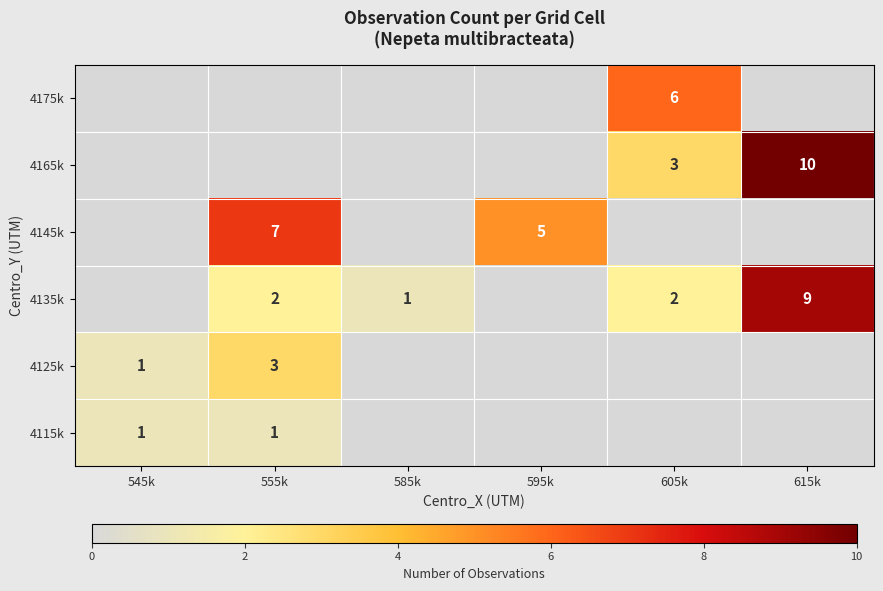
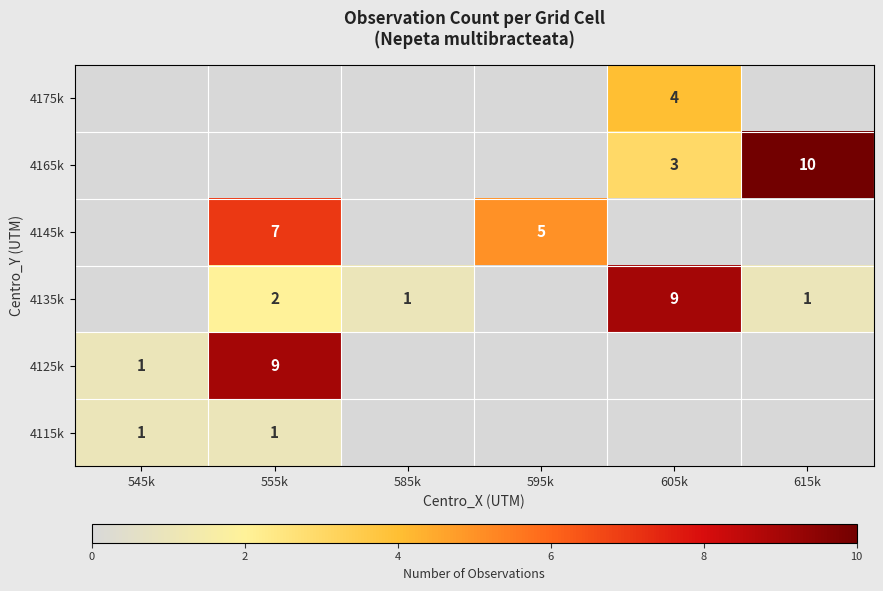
  {
    "4175k": {
-     "605k": 6
+     "605k": 4
    },
    "4165k": {
      "605k": 3,
      "615k": 10
    },
    "4145k": {
      "555k": 7,
      "595k": 5
    },
    "4135k": {
      "555k": 2,
      "585k": 1,
-     "605k": 2,
-     "615k": 9
+     "605k": 9,
+     "615k": 1
    },
    "4125k": {
      "545k": 1,
-     "555k": 3
+     "555k": 9
    },
    "4115k": {
      "545k": 1,
      "555k": 1
    }
  }
